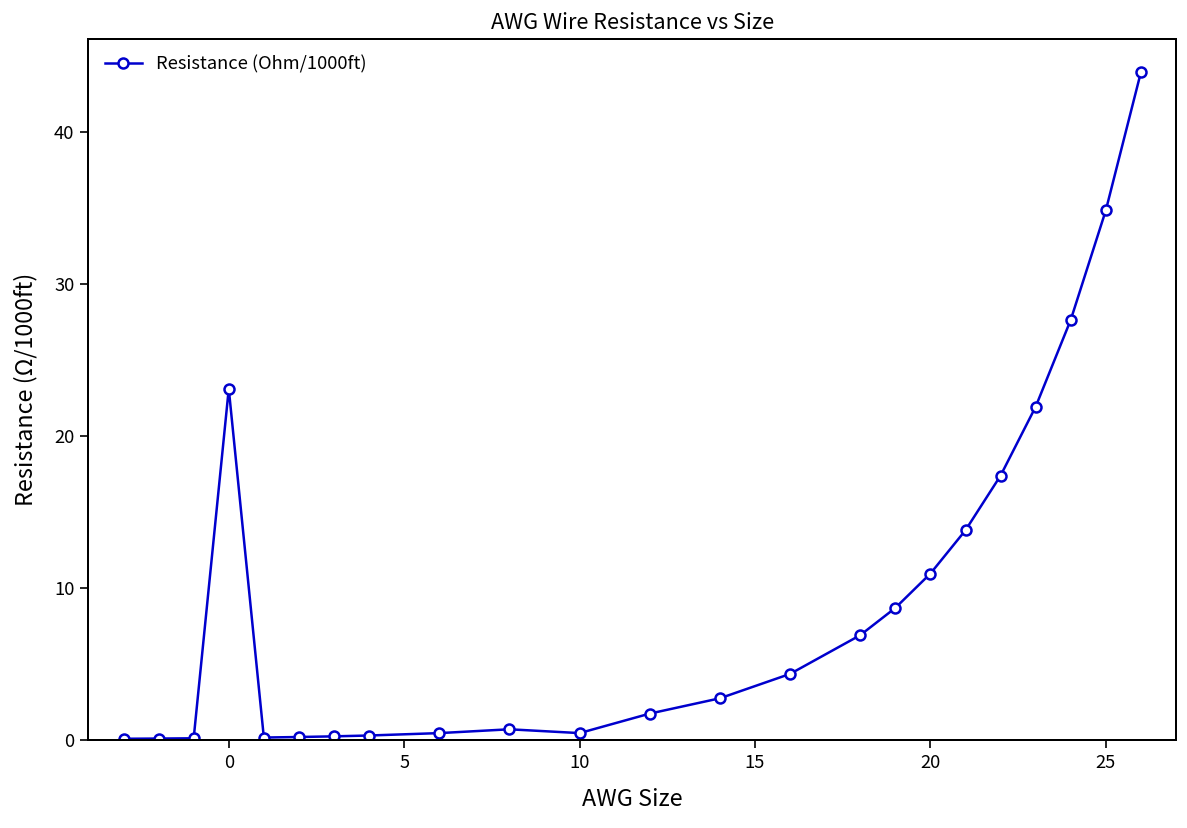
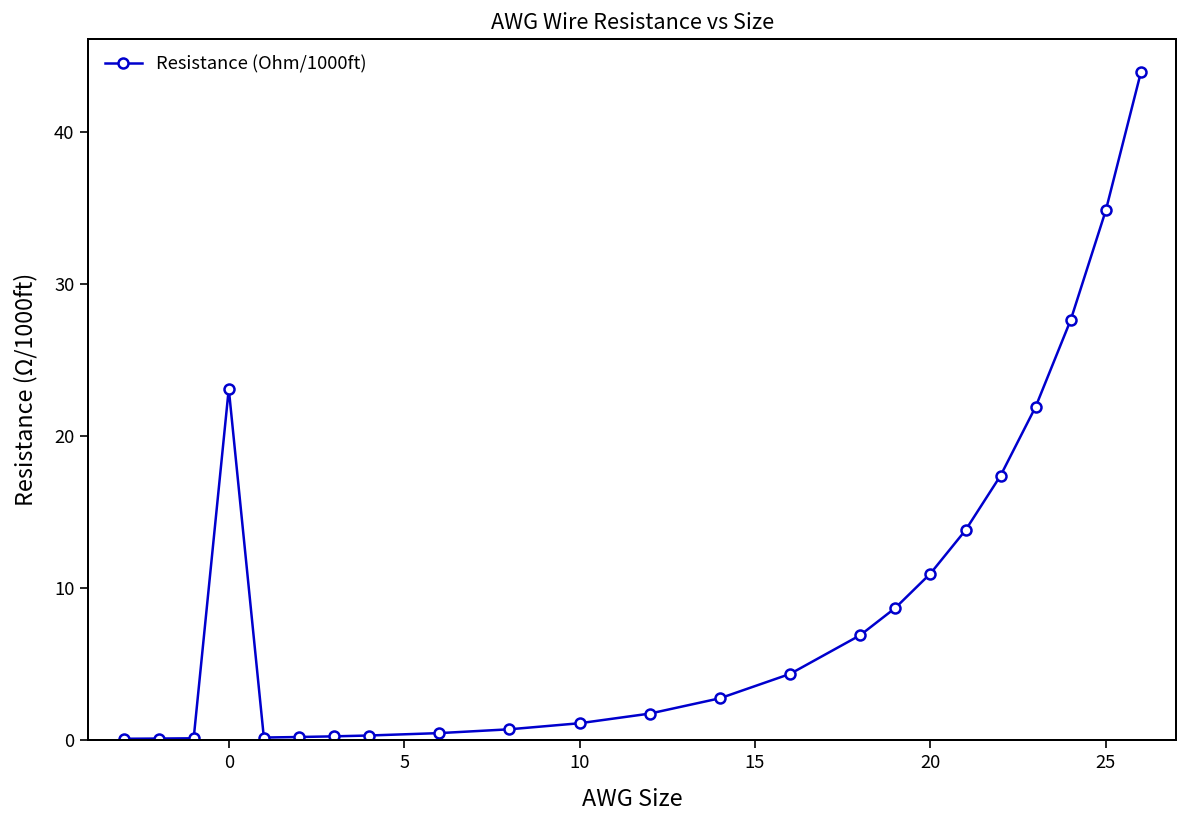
  {
    "0": 23.1,
-   "10": 0.4,
+   "10": 1.1,
    "20": 10.9,
    "25": 34.8
  }
